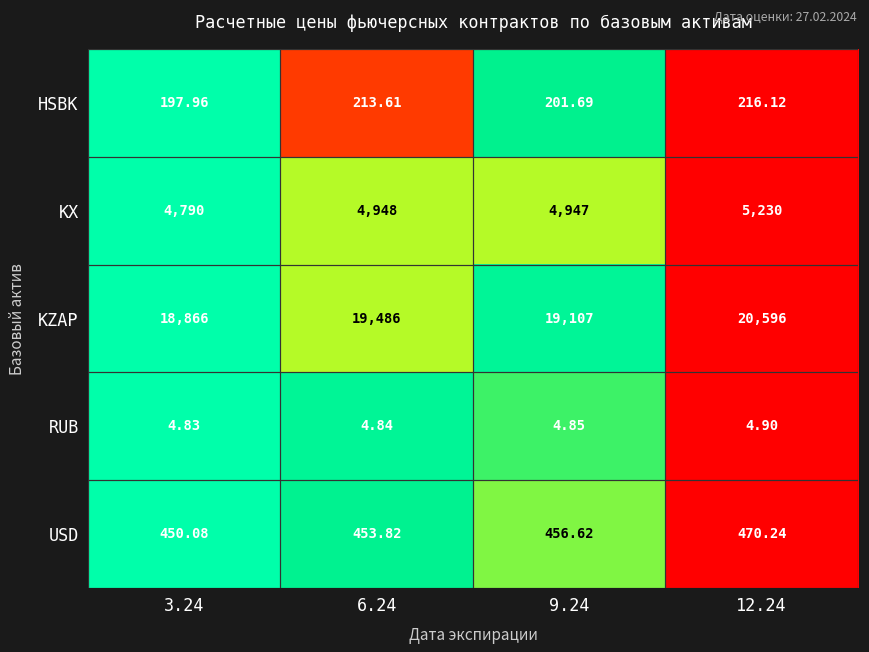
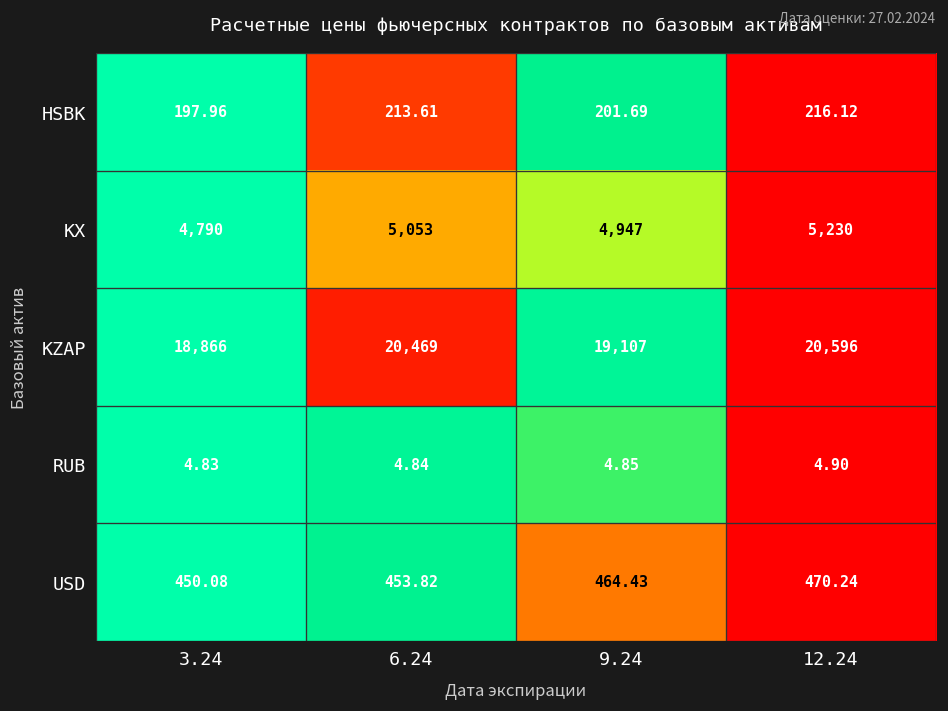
  {
    "HSBK": {
      "3.24": "197.96",
      "6.24": "213.61",
      "9.24": "201.69",
      "12.24": "216.12"
    },
    "KX": {
      "3.24": "4,790",
-     "6.24": "4,948",
+     "6.24": "5,053",
      "9.24": "4,947",
      "12.24": "5,230"
    },
    "KZAP": {
      "3.24": "18,866",
-     "6.24": "19,486",
+     "6.24": "20,469",
      "9.24": "19,107",
      "12.24": "20,596"
    },
    "RUB": {
      "3.24": "4.83",
      "6.24": "4.84",
      "9.24": "4.85",
      "12.24": "4.90"
    },
    "USD": {
      "3.24": "450.08",
      "6.24": "453.82",
-     "9.24": "456.62",
+     "9.24": "464.43",
      "12.24": "470.24"
    }
  }
